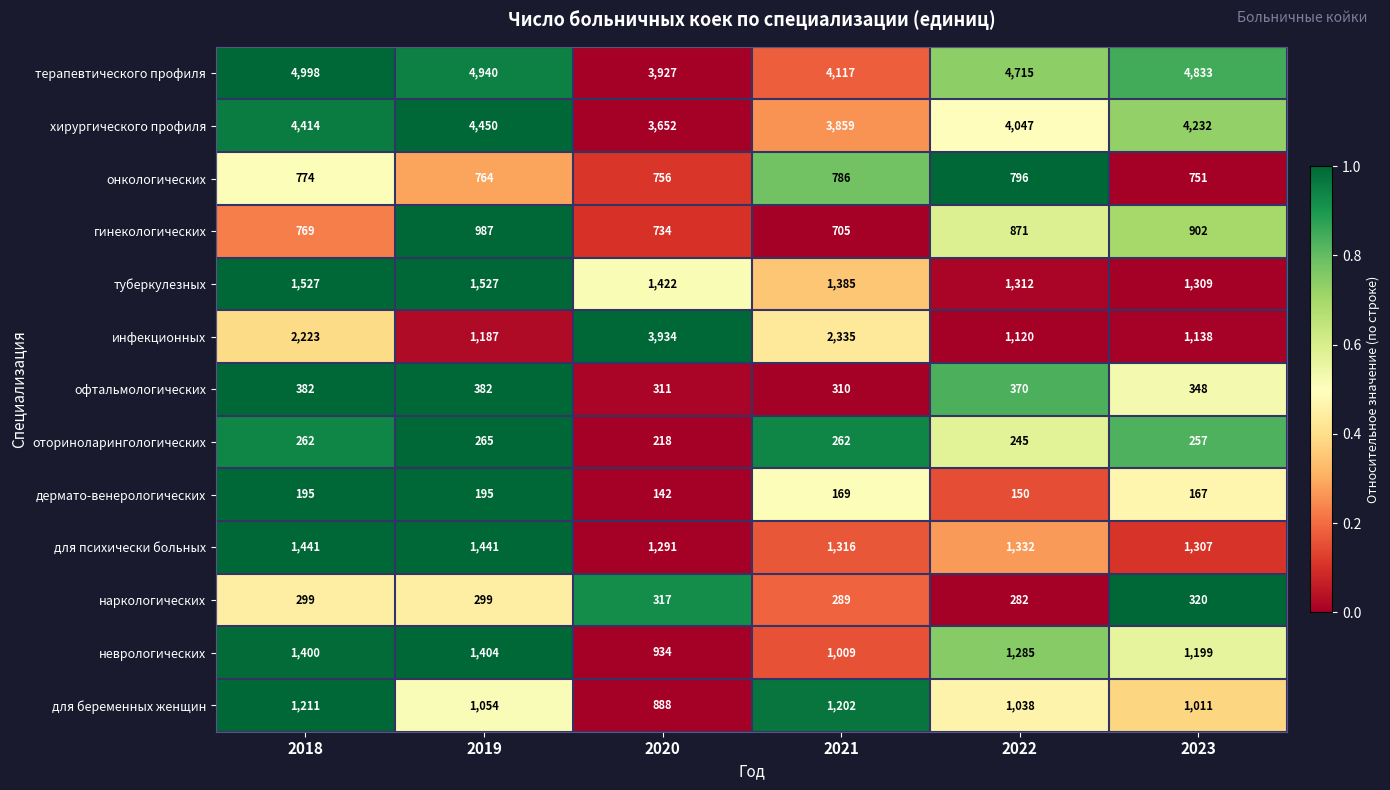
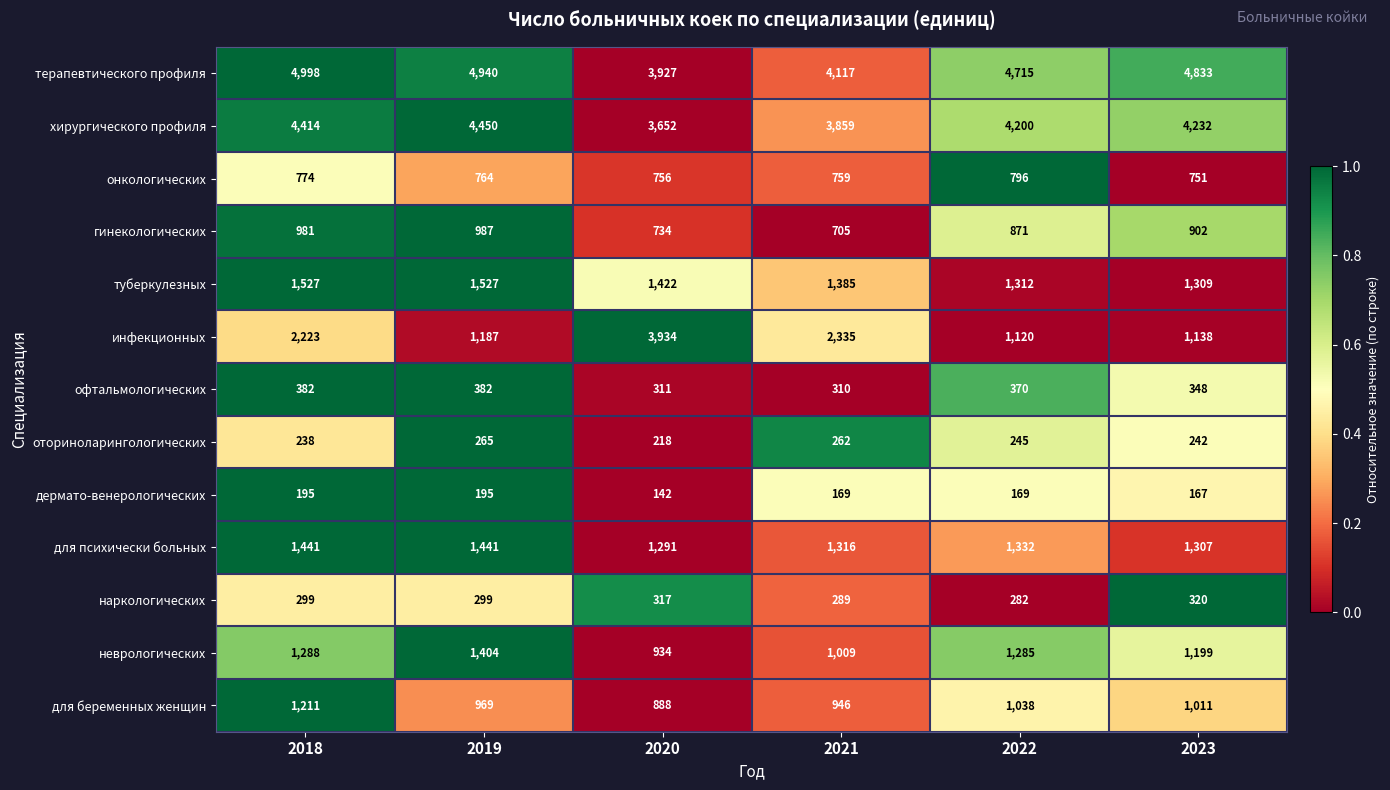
  {
    "терапевтического профиля": {
      "2018": "4,998",
      "2019": "4,940",
      "2020": "3,927",
      "2021": "4,117",
      "2022": "4,715",
      "2023": "4,833"
    },
    "хирургического профиля": {
      "2018": "4,414",
      "2019": "4,450",
      "2020": "3,652",
      "2021": "3,859",
-     "2022": "4,047",
+     "2022": "4,200",
      "2023": "4,232"
    },
    "онкологических": {
      "2018": "774",
      "2019": "764",
      "2020": "756",
-     "2021": "786",
+     "2021": "759",
      "2022": "796",
      "2023": "751"
    },
    "гинекологических": {
-     "2018": "769",
+     "2018": "981",
      "2019": "987",
      "2020": "734",
      "2021": "705",
      "2022": "871",
      "2023": "902"
    },
    "туберкулезных": {
      "2018": "1,527",
      "2019": "1,527",
      "2020": "1,422",
      "2021": "1,385",
      "2022": "1,312",
      "2023": "1,309"
    },
    "инфекционных": {
      "2018": "2,223",
      "2019": "1,187",
      "2020": "3,934",
      "2021": "2,335",
      "2022": "1,120",
      "2023": "1,138"
    },
    "офтальмологических": {
      "2018": "382",
      "2019": "382",
      "2020": "311",
      "2021": "310",
      "2022": "370",
      "2023": "348"
    },
    "оториноларингологических": {
-     "2018": "262",
+     "2018": "238",
      "2019": "265",
      "2020": "218",
      "2021": "262",
      "2022": "245",
-     "2023": "257"
+     "2023": "242"
    },
    "дермато-венерологических": {
      "2018": "195",
      "2019": "195",
      "2020": "142",
      "2021": "169",
-     "2022": "150",
+     "2022": "169",
      "2023": "167"
    },
    "для психически больных": {
      "2018": "1,441",
      "2019": "1,441",
      "2020": "1,291",
      "2021": "1,316",
      "2022": "1,332",
      "2023": "1,307"
    },
    "наркологических": {
      "2018": "299",
      "2019": "299",
      "2020": "317",
      "2021": "289",
      "2022": "282",
      "2023": "320"
    },
    "неврологических": {
-     "2018": "1,400",
+     "2018": "1,288",
      "2019": "1,404",
      "2020": "934",
      "2021": "1,009",
      "2022": "1,285",
      "2023": "1,199"
    },
    "для беременных женщин": {
      "2018": "1,211",
-     "2019": "1,054",
+     "2019": "969",
      "2020": "888",
-     "2021": "1,202",
+     "2021": "946",
      "2022": "1,038",
      "2023": "1,011"
    }
  }
